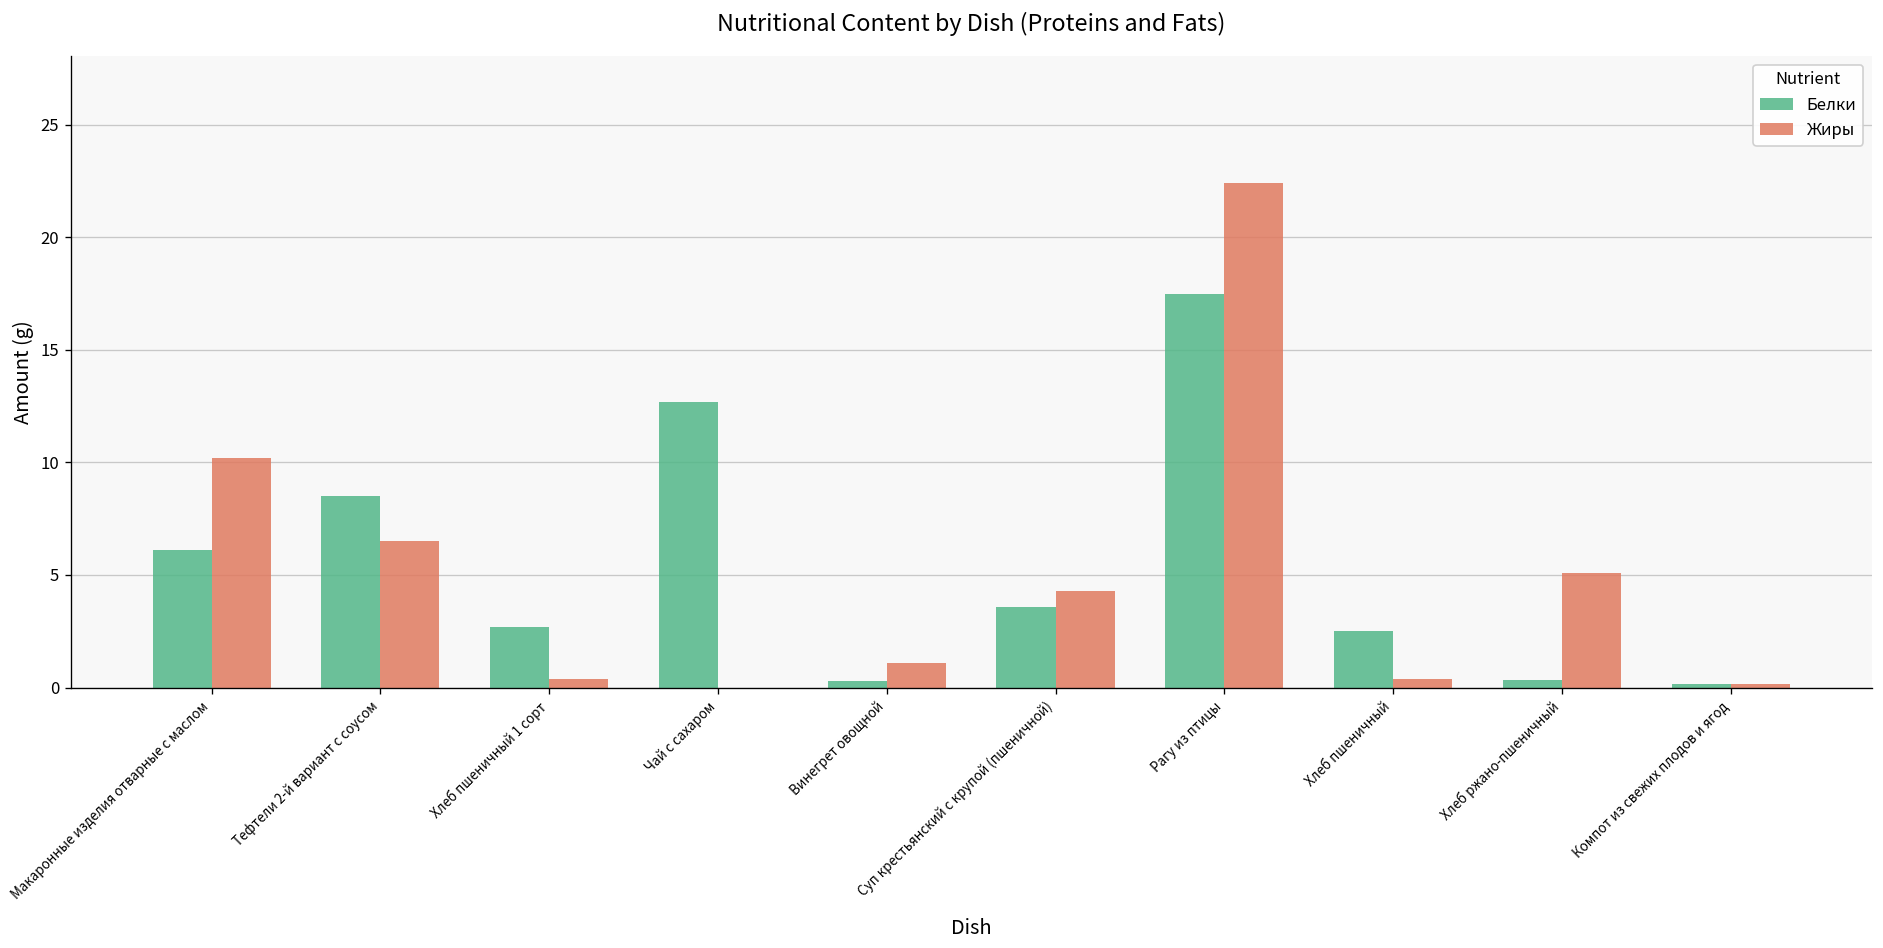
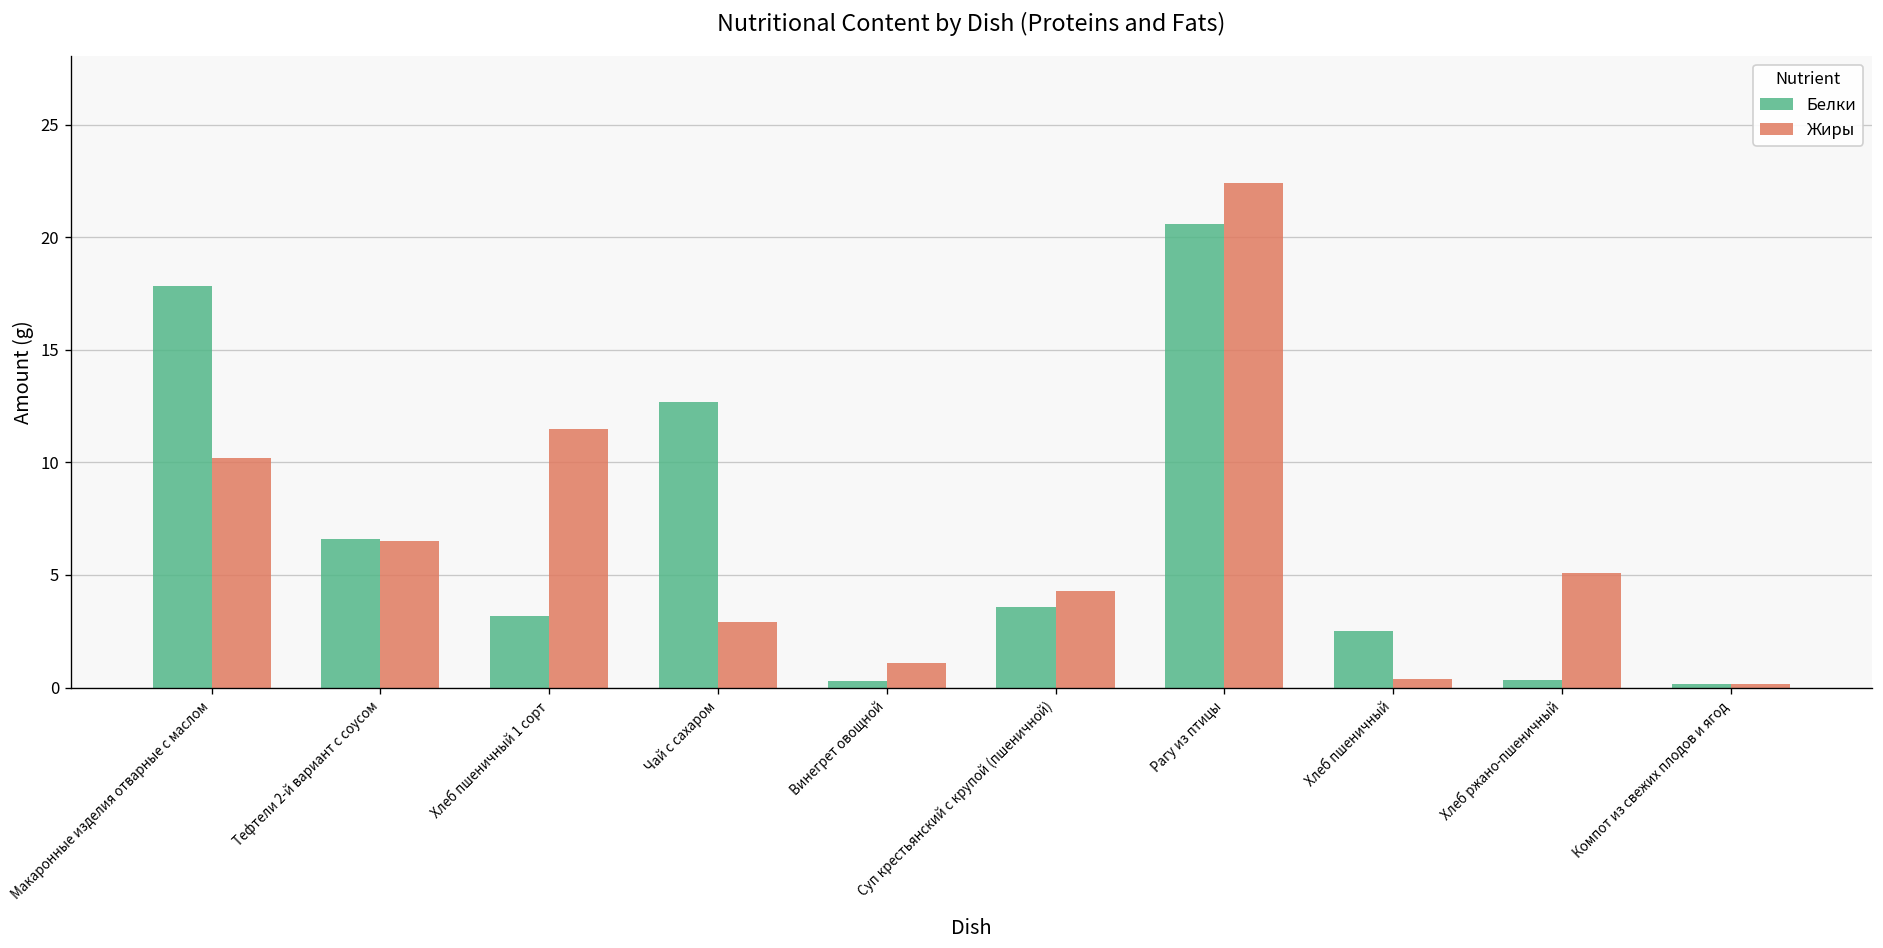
  {
    "Белки": {
-     "Макаронные изделия отварные с маслом": 6.1,
-     "Тефтели 2-й вариант с соусом": 8.5,
-     "Хлеб пшеничный 1 сорт": 2.7,
+     "Макаронные изделия отварные с маслом": 17.8,
+     "Тефтели 2-й вариант с соусом": 6.6,
+     "Хлеб пшеничный 1 сорт": 3.2,
      "Чай с сахаром": 12.7,
      "Винегрет овощной": 0.3,
      "Суп крестьянский с крупой (пшеничной)": 3.6,
-     "Рагу из птицы": 17.5,
+     "Рагу из птицы": 20.6,
      "Хлеб пшеничный": 2.5,
      "Хлеб ржано-пшеничный": 0.3,
      "Компот из свежих плодов и ягод": 0.2
    },
    "Жиры": {
      "Макаронные изделия отварные с маслом": 10.2,
      "Тефтели 2-й вариант с соусом": 6.5,
-     "Хлеб пшеничный 1 сорт": 0.4,
-     "Чай с сахаром": 0.0,
+     "Хлеб пшеничный 1 сорт": 11.5,
+     "Чай с сахаром": 2.9,
      "Винегрет овощной": 1.1,
      "Суп крестьянский с крупой (пшеничной)": 4.3,
      "Рагу из птицы": 22.4,
      "Хлеб пшеничный": 0.4,
      "Хлеб ржано-пшеничный": 5.1,
      "Компот из свежих плодов и ягод": 0.2
    }
  }
